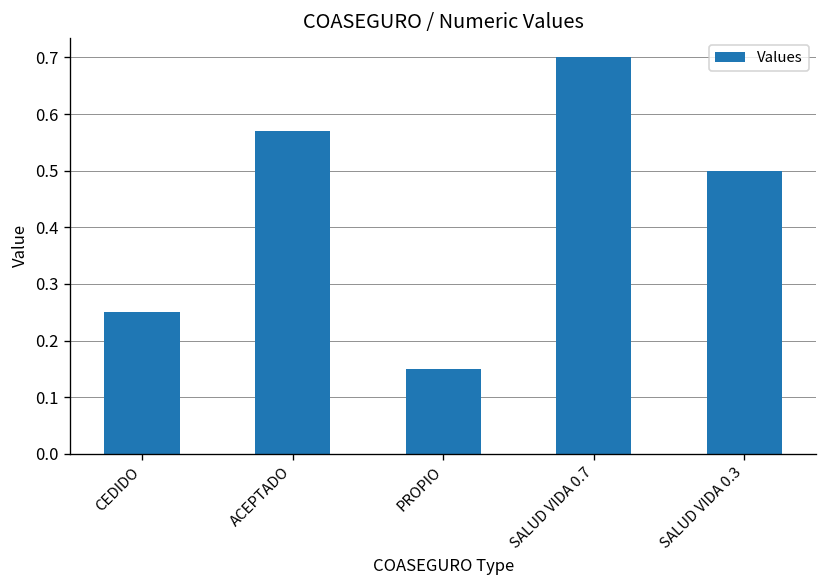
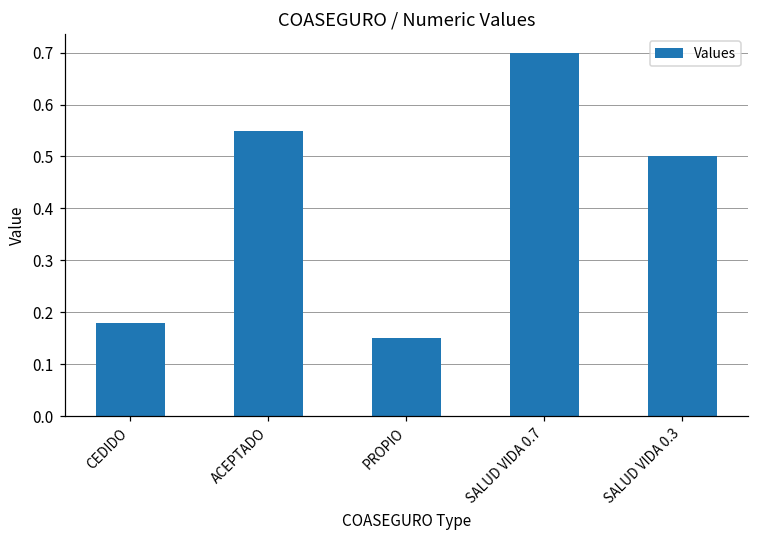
  {
-   "CEDIDO": 0.25,
-   "ACEPTADO": 0.57,
+   "CEDIDO": 0.18,
+   "ACEPTADO": 0.55,
    "PROPIO": 0.15,
    "SALUD VIDA 0.7": 0.70,
    "SALUD VIDA 0.3": 0.50
  }
